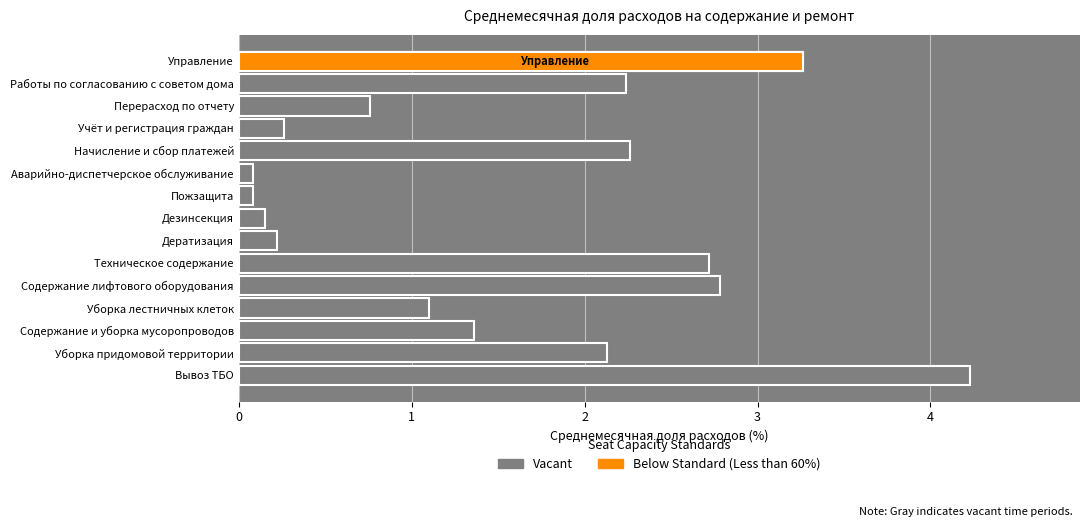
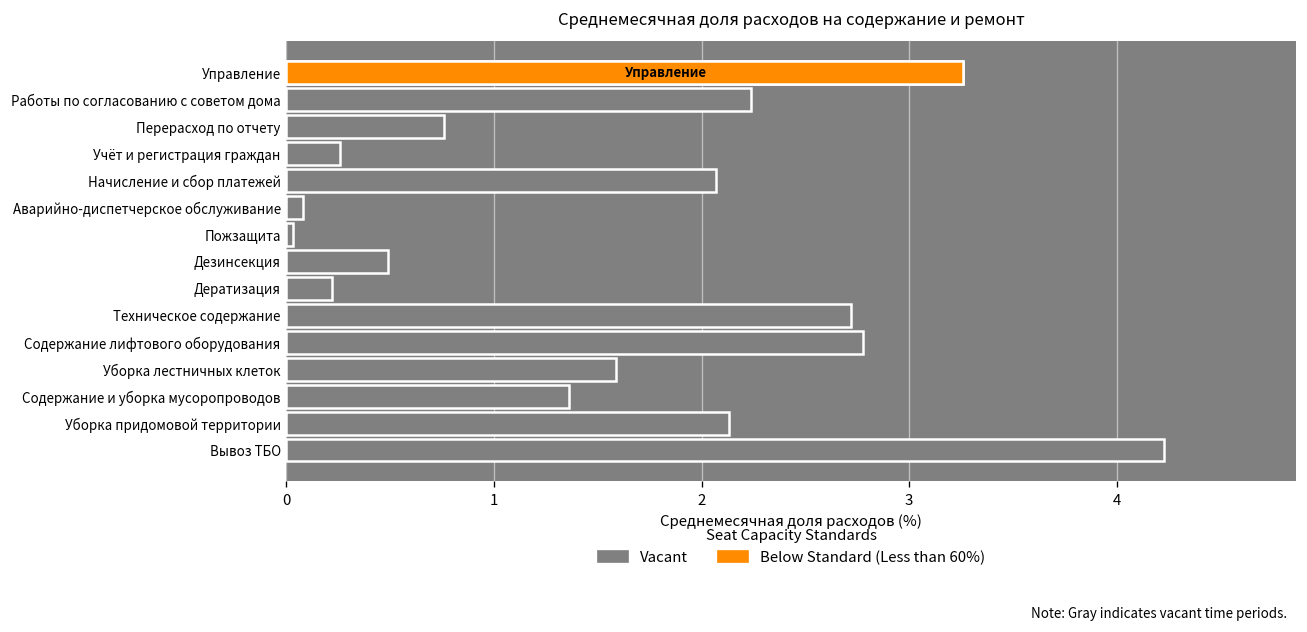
  {
    "Vacant": {
      "Управление": 3.26,
      "Работы по согласованию с советом дома": 2.24,
      "Перерасход по отчету": 0.76,
      "Учёт и регистрация граждан": 0.26,
-     "Начисление и сбор платежей": 2.26,
+     "Начисление и сбор платежей": 2.07,
      "Аварийно-диспетчерское обслуживание": 0.08,
-     "Пожзащита": 0.08,
-     "Дезинсекция": 0.15,
+     "Пожзащита": 0.03,
+     "Дезинсекция": 0.49,
      "Дератизация": 0.22,
      "Техническое содержание": 2.72,
      "Содержание лифтового оборудования": 2.78,
-     "Уборка лестничных клеток": 1.10,
+     "Уборка лестничных клеток": 1.59,
      "Содержание и уборка мусоропроводов": 1.36,
      "Уборка придомовой территории": 2.13,
      "Вывоз ТБО": 4.23
    },
    "Below Standard (Less than 60%)": {
      "Управление": 3.26
    }
  }
